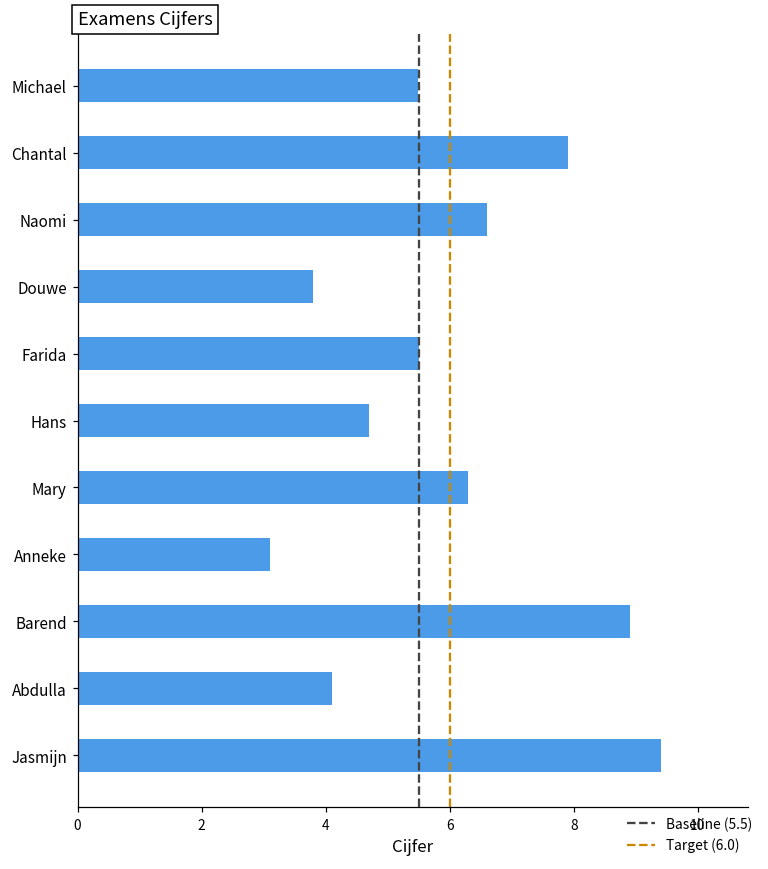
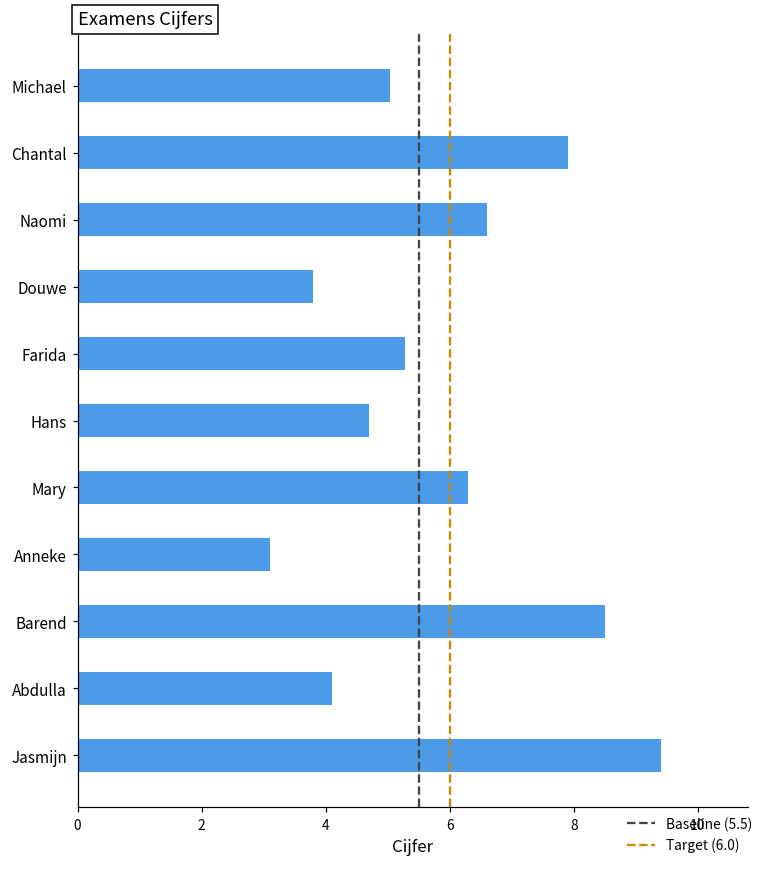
  {
-   "Michael": 5.5,
+   "Michael": 5.0,
    "Chantal": 7.9,
    "Naomi": 6.6,
    "Douwe": 3.8,
-   "Farida": 5.5,
+   "Farida": 5.3,
    "Hans": 4.7,
    "Mary": 6.3,
    "Anneke": 3.1,
-   "Barend": 8.9,
+   "Barend": 8.5,
    "Abdulla": 4.1,
    "Jasmijn": 9.4
  }
